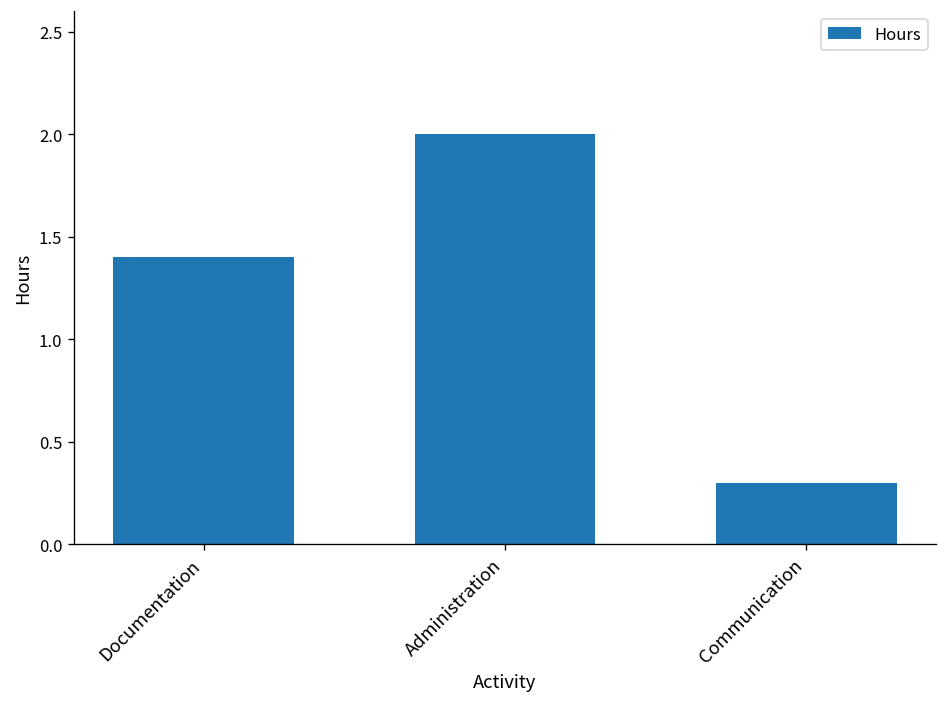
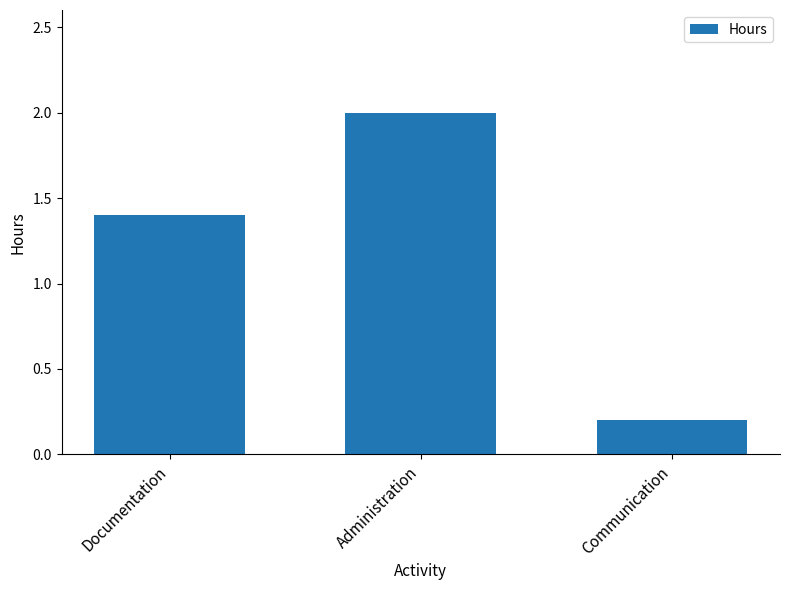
  {
    "Documentation": 1.4,
    "Administration": 2.0,
-   "Communication": 0.3
+   "Communication": 0.2
  }
